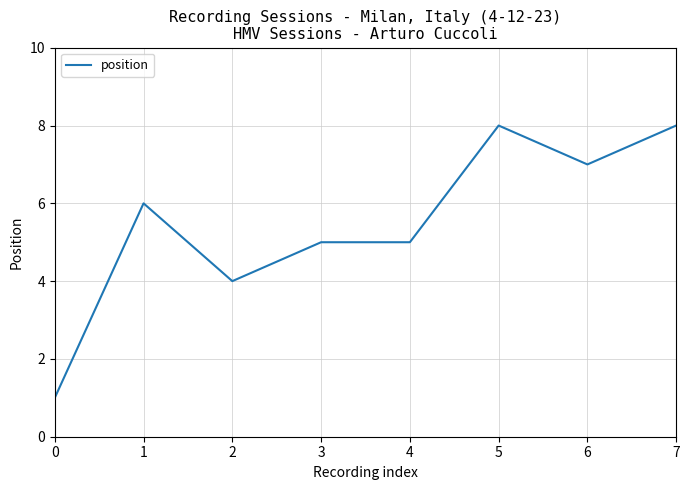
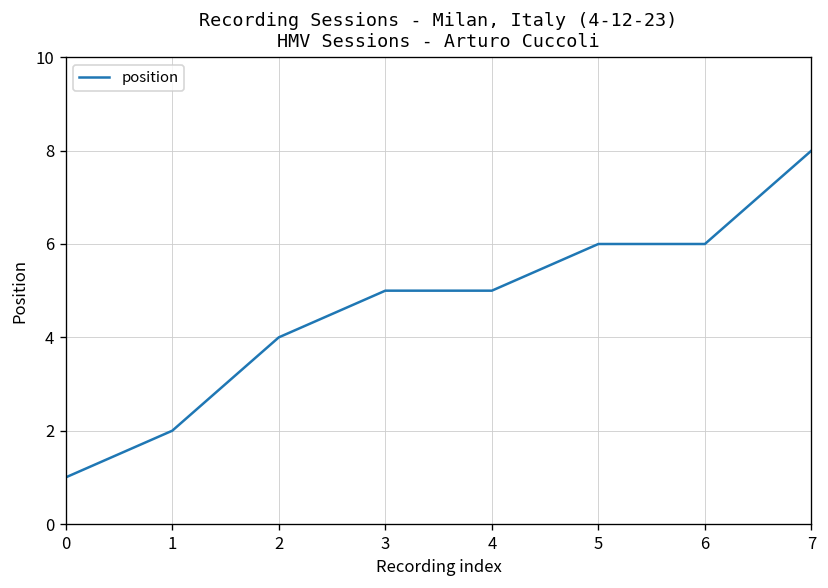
  {
    "0": 1,
-   "1": 6,
+   "1": 2,
    "2": 4,
    "3": 5,
    "4": 5,
-   "5": 8,
-   "6": 7,
+   "5": 6,
+   "6": 6,
    "7": 8
  }
